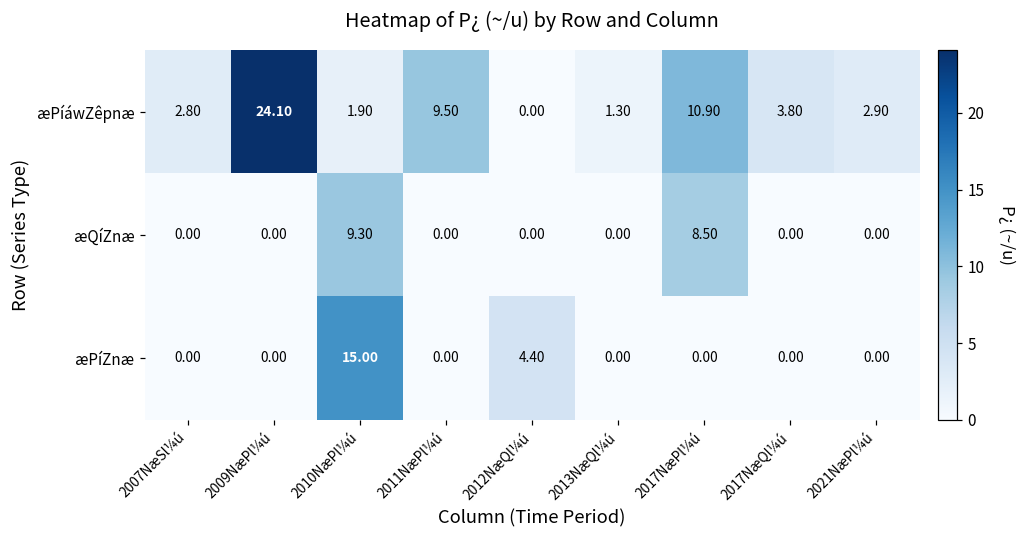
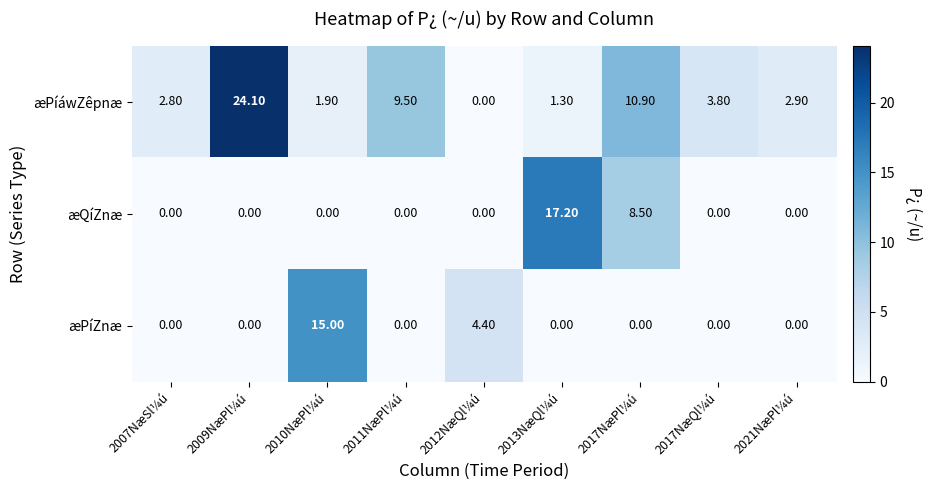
  {
    "æPíáwZêpnæ": {
      "2007NæSl¼ú": 2.80,
      "2009NæPl¼ú": 24.10,
      "2010NæPl¼ú": 1.90,
      "2011NæPl¼ú": 9.50,
      "2012NæQl¼ú": 0.00,
      "2013NæQl¼ú": 1.30,
      "2017NæPl¼ú": 10.90,
      "2017NæQl¼ú": 3.80,
      "2021NæPl¼ú": 2.90
    },
    "æQíZnæ": {
      "2007NæSl¼ú": 0.00,
      "2009NæPl¼ú": 0.00,
-     "2010NæPl¼ú": 9.30,
+     "2010NæPl¼ú": 0.00,
      "2011NæPl¼ú": 0.00,
      "2012NæQl¼ú": 0.00,
-     "2013NæQl¼ú": 0.00,
+     "2013NæQl¼ú": 17.20,
      "2017NæPl¼ú": 8.50,
      "2017NæQl¼ú": 0.00,
      "2021NæPl¼ú": 0.00
    },
    "æPíZnæ": {
      "2007NæSl¼ú": 0.00,
      "2009NæPl¼ú": 0.00,
      "2010NæPl¼ú": 15.00,
      "2011NæPl¼ú": 0.00,
      "2012NæQl¼ú": 4.40,
      "2013NæQl¼ú": 0.00,
      "2017NæPl¼ú": 0.00,
      "2017NæQl¼ú": 0.00,
      "2021NæPl¼ú": 0.00
    }
  }
